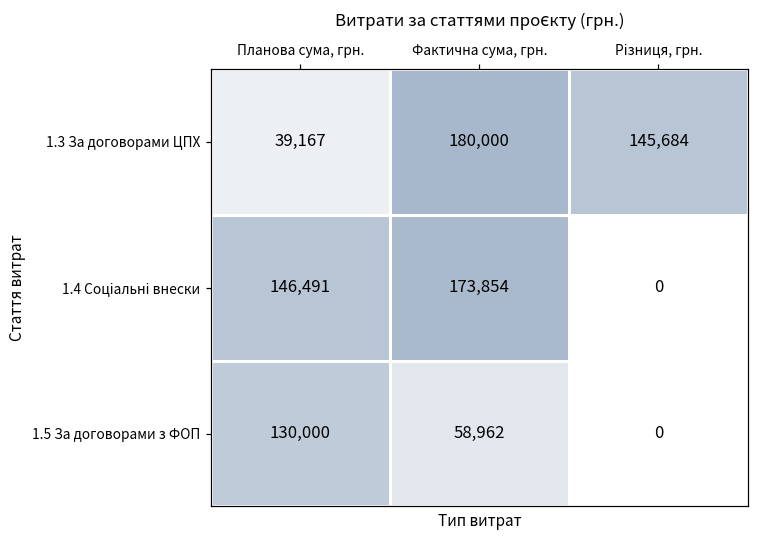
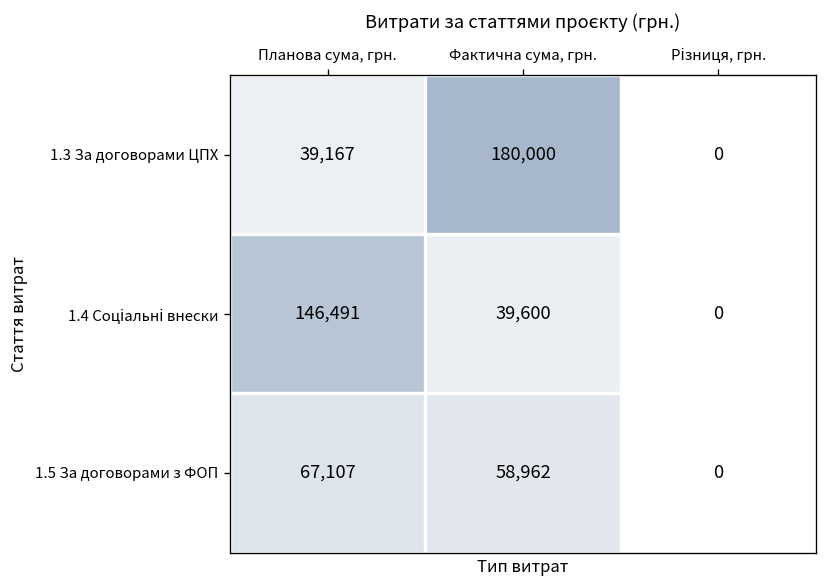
  {
    "1.3 За договорами ЦПХ": {
      "Планова сума, грн.": "39,167",
      "Фактична сума, грн.": "180,000",
-     "Різниця, грн.": "145,684"
+     "Різниця, грн.": "0"
    },
    "1.4 Соціальні внески": {
      "Планова сума, грн.": "146,491",
-     "Фактична сума, грн.": "173,854",
+     "Фактична сума, грн.": "39,600",
      "Різниця, грн.": "0"
    },
    "1.5 За договорами з ФОП": {
-     "Планова сума, грн.": "130,000",
+     "Планова сума, грн.": "67,107",
      "Фактична сума, грн.": "58,962",
      "Різниця, грн.": "0"
    }
  }
